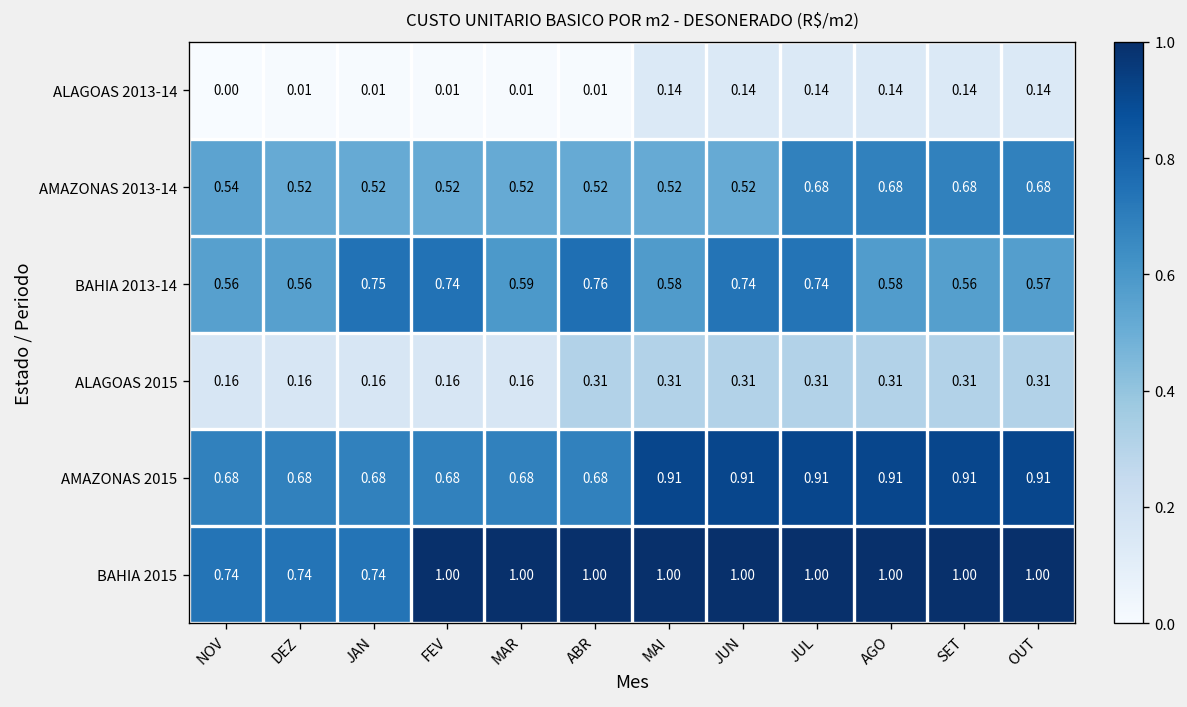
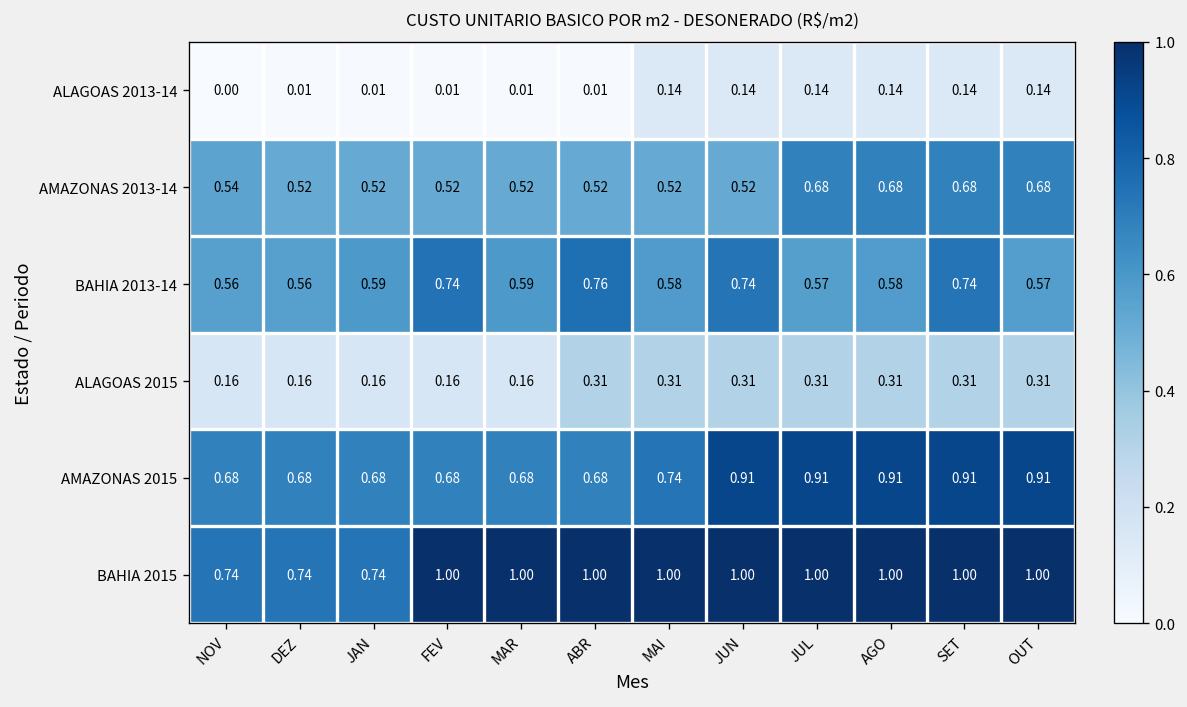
  {
    "ALAGOAS 2013-14": {
      "NOV": 0.00,
      "DEZ": 0.01,
      "JAN": 0.01,
      "FEV": 0.01,
      "MAR": 0.01,
      "ABR": 0.01,
      "MAI": 0.14,
      "JUN": 0.14,
      "JUL": 0.14,
      "AGO": 0.14,
      "SET": 0.14,
      "OUT": 0.14
    },
    "AMAZONAS 2013-14": {
      "NOV": 0.54,
      "DEZ": 0.52,
      "JAN": 0.52,
      "FEV": 0.52,
      "MAR": 0.52,
      "ABR": 0.52,
      "MAI": 0.52,
      "JUN": 0.52,
      "JUL": 0.68,
      "AGO": 0.68,
      "SET": 0.68,
      "OUT": 0.68
    },
    "BAHIA 2013-14": {
      "NOV": 0.56,
      "DEZ": 0.56,
-     "JAN": 0.75,
+     "JAN": 0.59,
      "FEV": 0.74,
      "MAR": 0.59,
      "ABR": 0.76,
      "MAI": 0.58,
      "JUN": 0.74,
-     "JUL": 0.74,
+     "JUL": 0.57,
      "AGO": 0.58,
-     "SET": 0.56,
+     "SET": 0.74,
      "OUT": 0.57
    },
    "ALAGOAS 2015": {
      "NOV": 0.16,
      "DEZ": 0.16,
      "JAN": 0.16,
      "FEV": 0.16,
      "MAR": 0.16,
      "ABR": 0.31,
      "MAI": 0.31,
      "JUN": 0.31,
      "JUL": 0.31,
      "AGO": 0.31,
      "SET": 0.31,
      "OUT": 0.31
    },
    "AMAZONAS 2015": {
      "NOV": 0.68,
      "DEZ": 0.68,
      "JAN": 0.68,
      "FEV": 0.68,
      "MAR": 0.68,
      "ABR": 0.68,
-     "MAI": 0.91,
+     "MAI": 0.74,
      "JUN": 0.91,
      "JUL": 0.91,
      "AGO": 0.91,
      "SET": 0.91,
      "OUT": 0.91
    },
    "BAHIA 2015": {
      "NOV": 0.74,
      "DEZ": 0.74,
      "JAN": 0.74,
      "FEV": 1.00,
      "MAR": 1.00,
      "ABR": 1.00,
      "MAI": 1.00,
      "JUN": 1.00,
      "JUL": 1.00,
      "AGO": 1.00,
      "SET": 1.00,
      "OUT": 1.00
    }
  }
